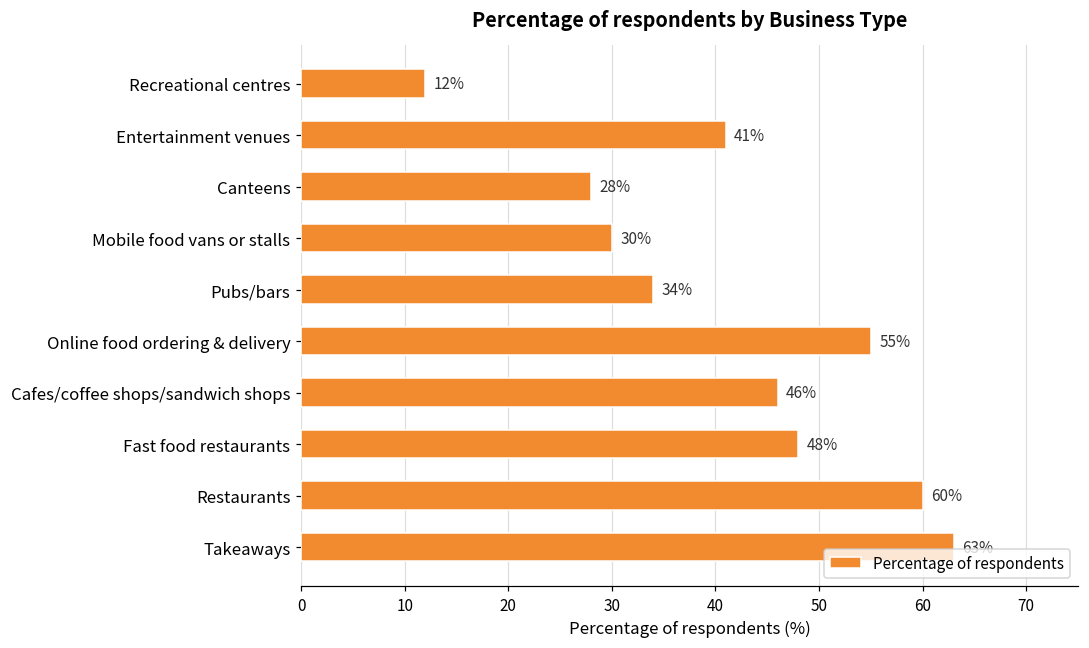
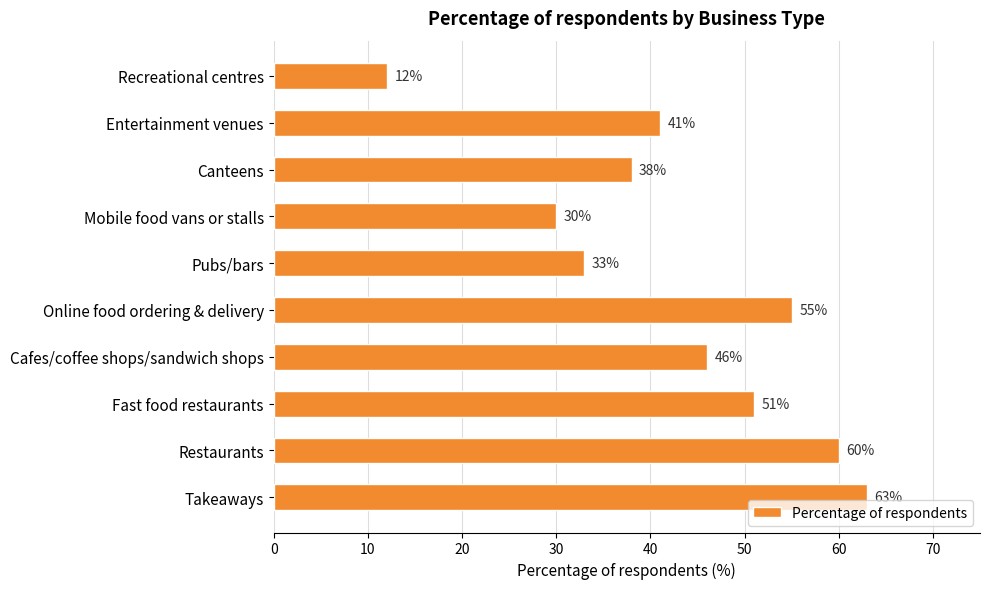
  {
    "Recreational centres": "12%",
    "Entertainment venues": "41%",
-   "Canteens": "28%",
+   "Canteens": "38%",
    "Mobile food vans or stalls": "30%",
-   "Pubs/bars": "34%",
+   "Pubs/bars": "33%",
    "Online food ordering & delivery": "55%",
    "Cafes/coffee shops/sandwich shops": "46%",
-   "Fast food restaurants": "48%",
+   "Fast food restaurants": "51%",
    "Restaurants": "60%"
  }
